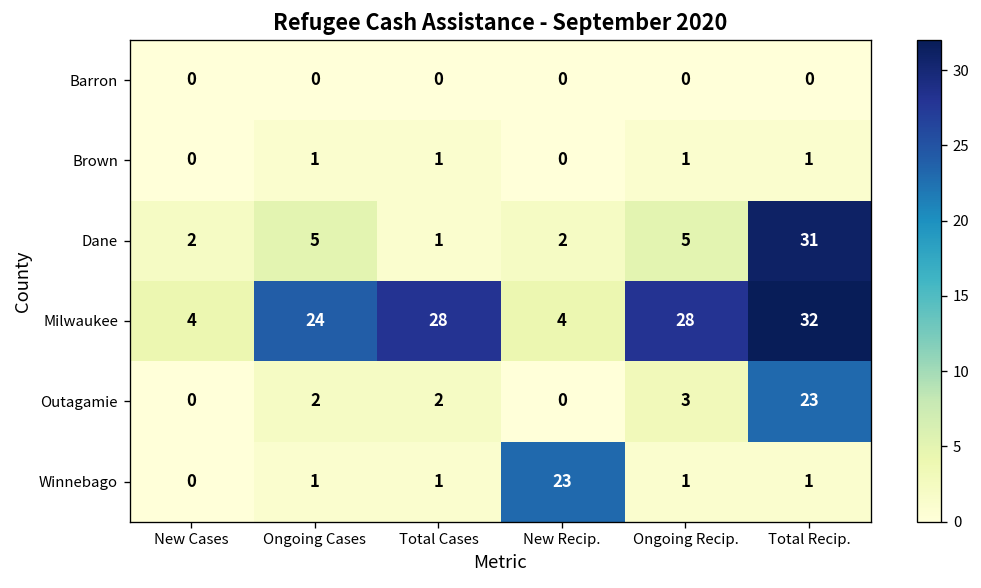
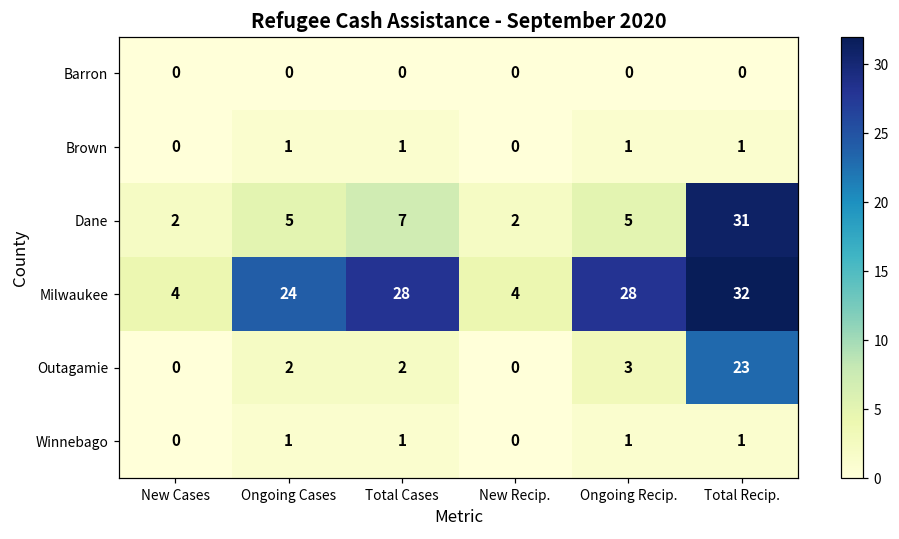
  {
    "Barron": {
      "New Cases": 0,
      "Ongoing Cases": 0,
      "Total Cases": 0,
      "New Recip.": 0,
      "Ongoing Recip.": 0,
      "Total Recip.": 0
    },
    "Brown": {
      "New Cases": 0,
      "Ongoing Cases": 1,
      "Total Cases": 1,
      "New Recip.": 0,
      "Ongoing Recip.": 1,
      "Total Recip.": 1
    },
    "Dane": {
      "New Cases": 2,
      "Ongoing Cases": 5,
-     "Total Cases": 1,
+     "Total Cases": 7,
      "New Recip.": 2,
      "Ongoing Recip.": 5,
      "Total Recip.": 31
    },
    "Milwaukee": {
      "New Cases": 4,
      "Ongoing Cases": 24,
      "Total Cases": 28,
      "New Recip.": 4,
      "Ongoing Recip.": 28,
      "Total Recip.": 32
    },
    "Outagamie": {
      "New Cases": 0,
      "Ongoing Cases": 2,
      "Total Cases": 2,
      "New Recip.": 0,
      "Ongoing Recip.": 3,
      "Total Recip.": 23
    },
    "Winnebago": {
      "New Cases": 0,
      "Ongoing Cases": 1,
      "Total Cases": 1,
-     "New Recip.": 23,
+     "New Recip.": 0,
      "Ongoing Recip.": 1,
      "Total Recip.": 1
    }
  }
